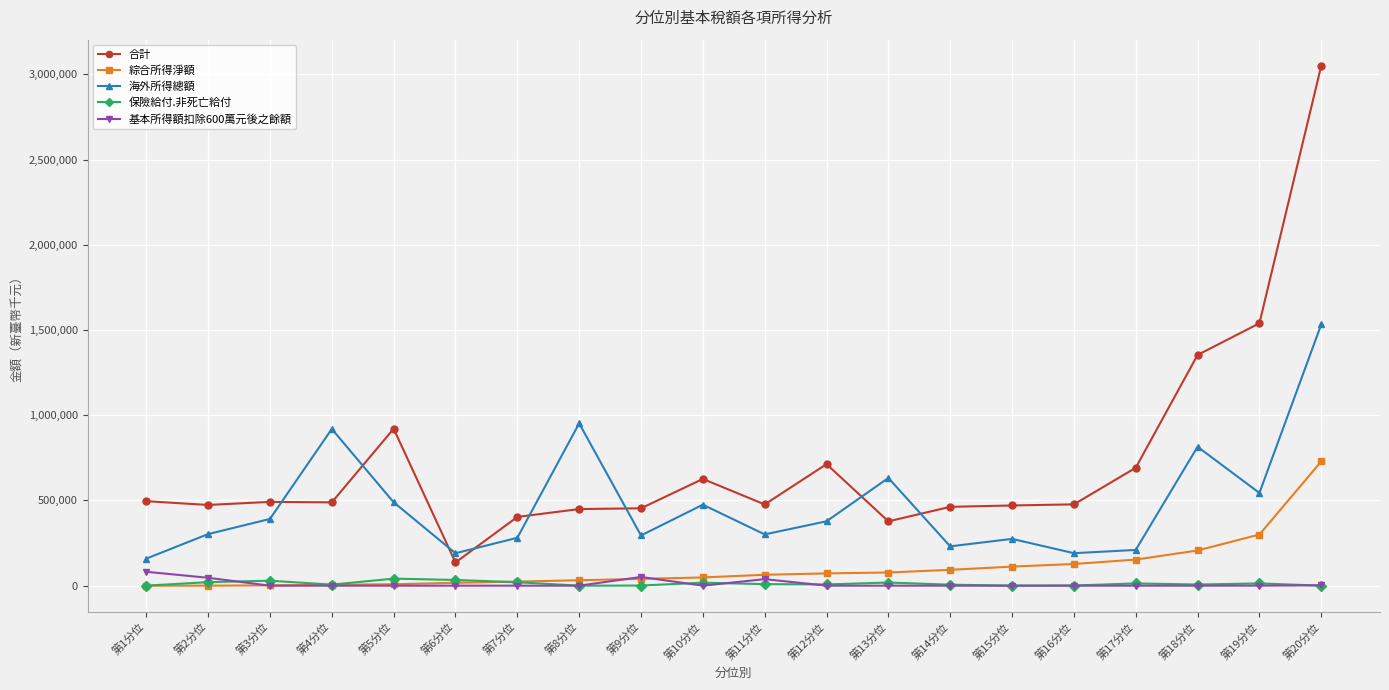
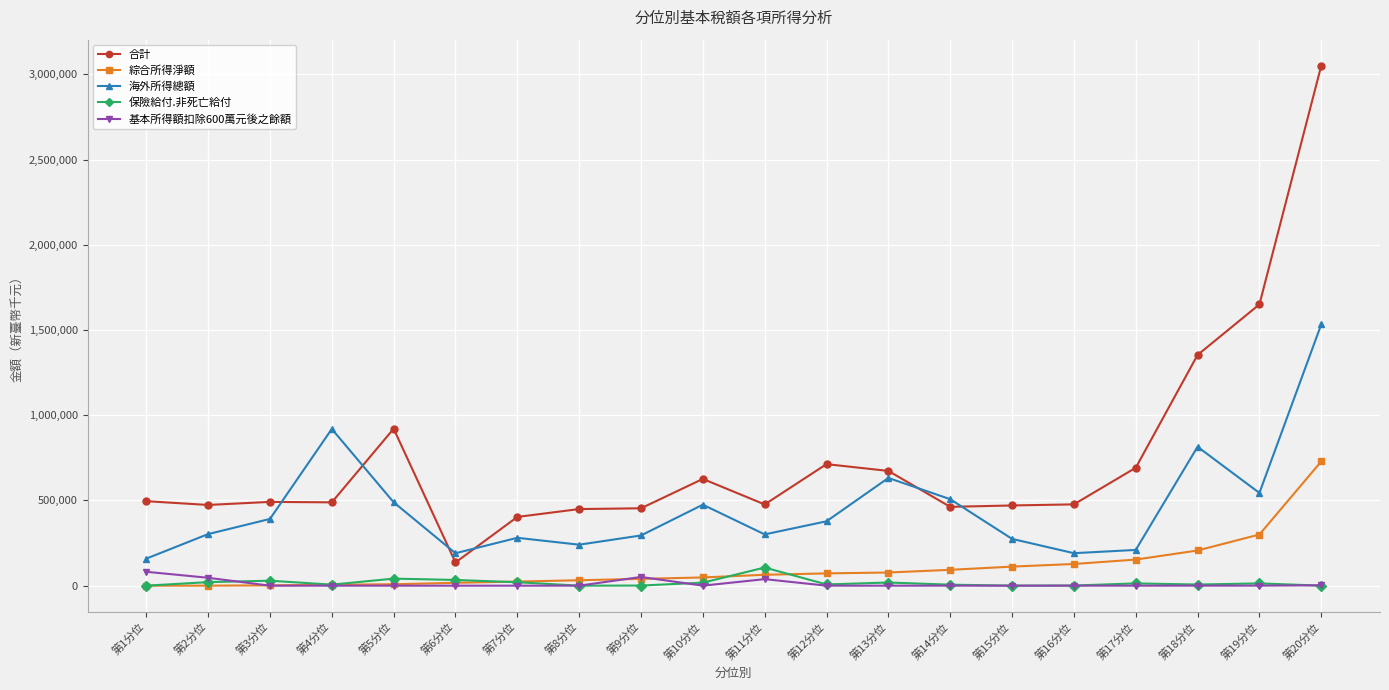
  {
    "合計": {
      "第1分位": "500,000",
      "第2分位": "470,000",
      "第3分位": "490,000",
      "第4分位": "490,000",
      "第5分位": "920,000",
      "第6分位": "140,000",
      "第7分位": "400,000",
      "第8分位": "450,000",
      "第9分位": "450,000",
      "第10分位": "630,000",
      "第11分位": "480,000",
      "第12分位": "710,000",
-     "第13分位": "380,000",
+     "第13分位": "670,000",
      "第14分位": "460,000",
      "第15分位": "470,000",
      "第16分位": "480,000",
      "第17分位": "690,000",
      "第18分位": "1,350,000",
-     "第19分位": "1,540,000",
+     "第19分位": "1,650,000",
      "第20分位": "3,050,000"
    },
    "綜合所得淨額": {
      "第2分位": "0",
      "第6分位": "20,000",
      "第8分位": "30,000",
      "第10分位": "50,000",
      "第11分位": "60,000",
      "第12分位": "70,000",
      "第13分位": "80,000",
      "第14分位": "90,000",
      "第15分位": "110,000",
      "第16分位": "130,000",
      "第17分位": "150,000",
      "第18分位": "210,000",
      "第19分位": "300,000",
      "第20分位": "730,000"
    },
    "海外所得總額": {
      "第1分位": "160,000",
      "第2分位": "300,000",
      "第3分位": "390,000",
      "第4分位": "920,000",
      "第5分位": "490,000",
      "第6分位": "190,000",
      "第7分位": "280,000",
-     "第8分位": "950,000",
+     "第8分位": "240,000",
      "第9分位": "290,000",
      "第10分位": "480,000",
      "第11分位": "300,000",
      "第12分位": "380,000",
      "第13分位": "630,000",
-     "第14分位": "230,000",
+     "第14分位": "510,000",
      "第15分位": "270,000",
      "第16分位": "190,000",
      "第17分位": "210,000",
      "第18分位": "820,000",
      "第19分位": "540,000",
      "第20分位": "1,530,000"
    },
    "保險給付.非死亡給付": {
      "第2分位": "20,000",
      "第3分位": "30,000",
      "第5分位": "40,000",
      "第6分位": "30,000",
      "第9分位": "0",
      "第10分位": "20,000",
-     "第11分位": "10,000",
+     "第11分位": "110,000",
      "第13分位": "20,000"
    },
    "基本所得額扣除600萬元後之餘額": {
      "第1分位": "80,000",
      "第2分位": "50,000",
      "第6分位": "0",
      "第7分位": "0",
      "第10分位": "0",
      "第11分位": "40,000",
      "第13分位": "0"
    }
  }
